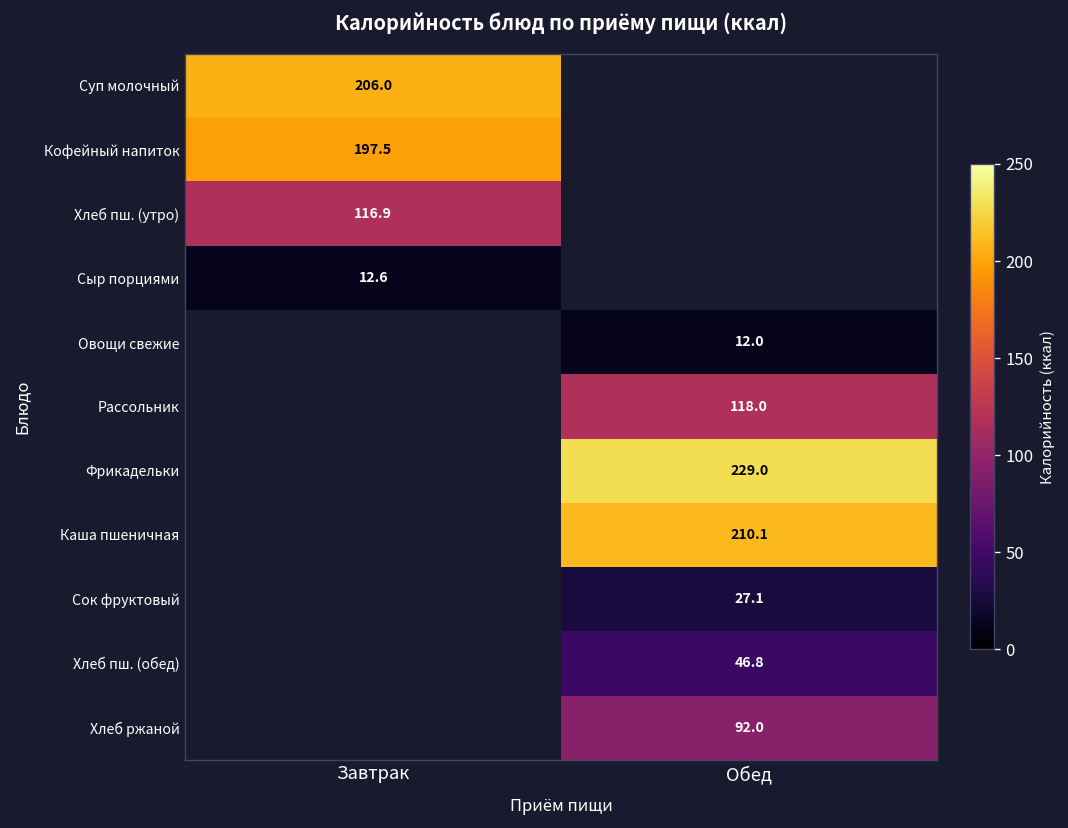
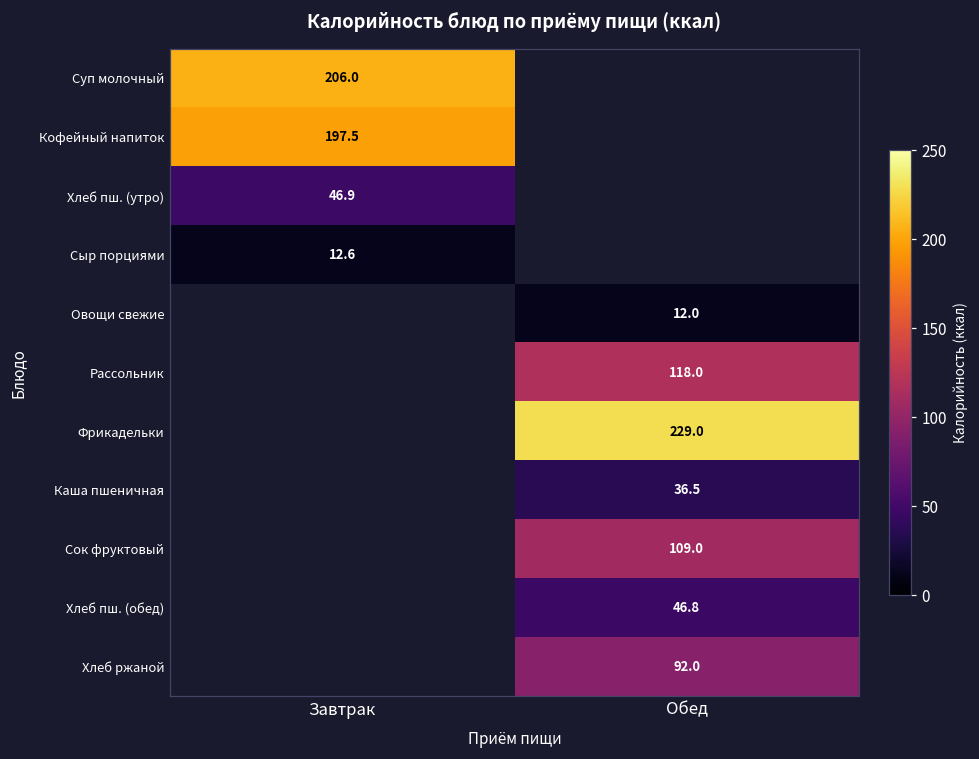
  {
    "Суп молочный": {
      "Завтрак": 206.0
    },
    "Кофейный напиток": {
      "Завтрак": 197.5
    },
    "Хлеб пш. (утро)": {
-     "Завтрак": 116.9
+     "Завтрак": 46.9
    },
    "Сыр порциями": {
      "Завтрак": 12.6
    },
    "Овощи свежие": {
      "Обед": 12.0
    },
    "Рассольник": {
      "Обед": 118.0
    },
    "Фрикадельки": {
      "Обед": 229.0
    },
    "Каша пшеничная": {
-     "Обед": 210.1
+     "Обед": 36.5
    },
    "Сок фруктовый": {
-     "Обед": 27.1
+     "Обед": 109.0
    },
    "Хлеб пш. (обед)": {
      "Обед": 46.8
    },
    "Хлеб ржаной": {
      "Обед": 92.0
    }
  }
